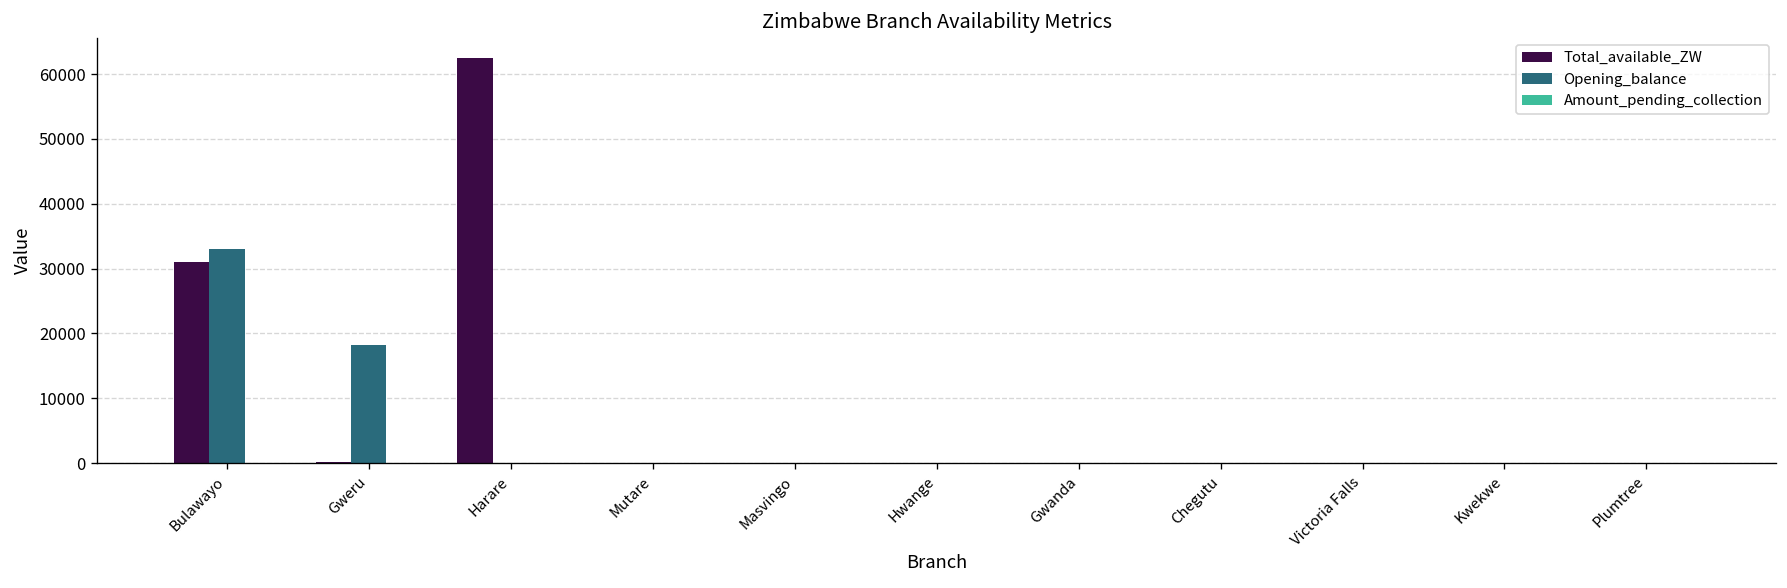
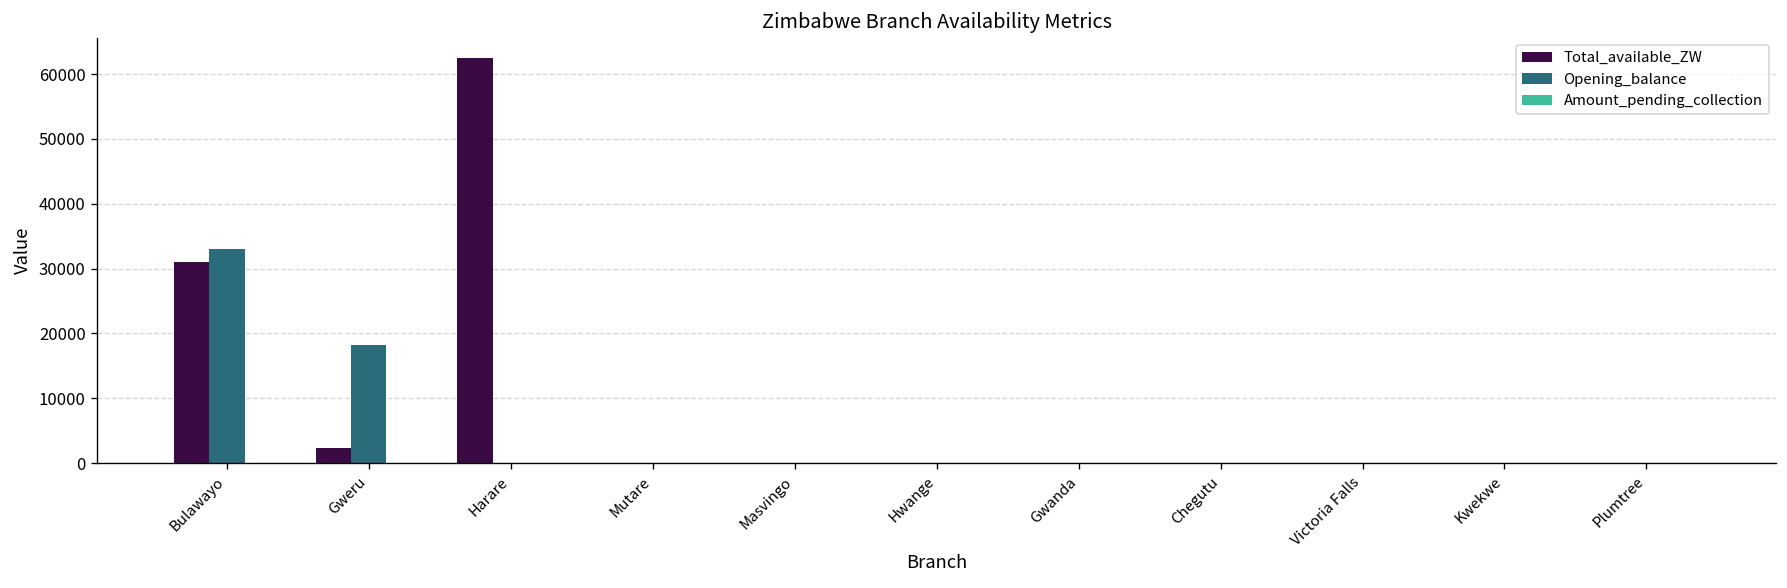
  {
    "Total_available_ZW": {
      "Bulawayo": 31000,
-     "Gweru": 0,
+     "Gweru": 2000,
      "Harare": 62000,
      "Mutare": 0,
      "Hwange": 0,
      "Gwanda": 0,
      "Chegutu": 0,
      "Victoria Falls": 0,
      "Kwekwe": 0,
      "Plumtree": 0
    },
    "Opening_balance": {
      "Bulawayo": 33000,
      "Gweru": 18000,
      "Harare": 0,
      "Mutare": 0,
      "Masvingo": 0,
      "Hwange": 0,
      "Gwanda": 0,
      "Chegutu": 0,
      "Victoria Falls": 0,
      "Kwekwe": 0,
      "Plumtree": 0
    },
    "Amount_pending_collection": {
      "Bulawayo": 0,
      "Gweru": 0,
      "Harare": 0,
      "Mutare": 0,
      "Masvingo": 0,
      "Hwange": 0,
      "Gwanda": 0,
      "Chegutu": 0,
      "Victoria Falls": 0,
      "Kwekwe": 0,
      "Plumtree": 0
    }
  }
